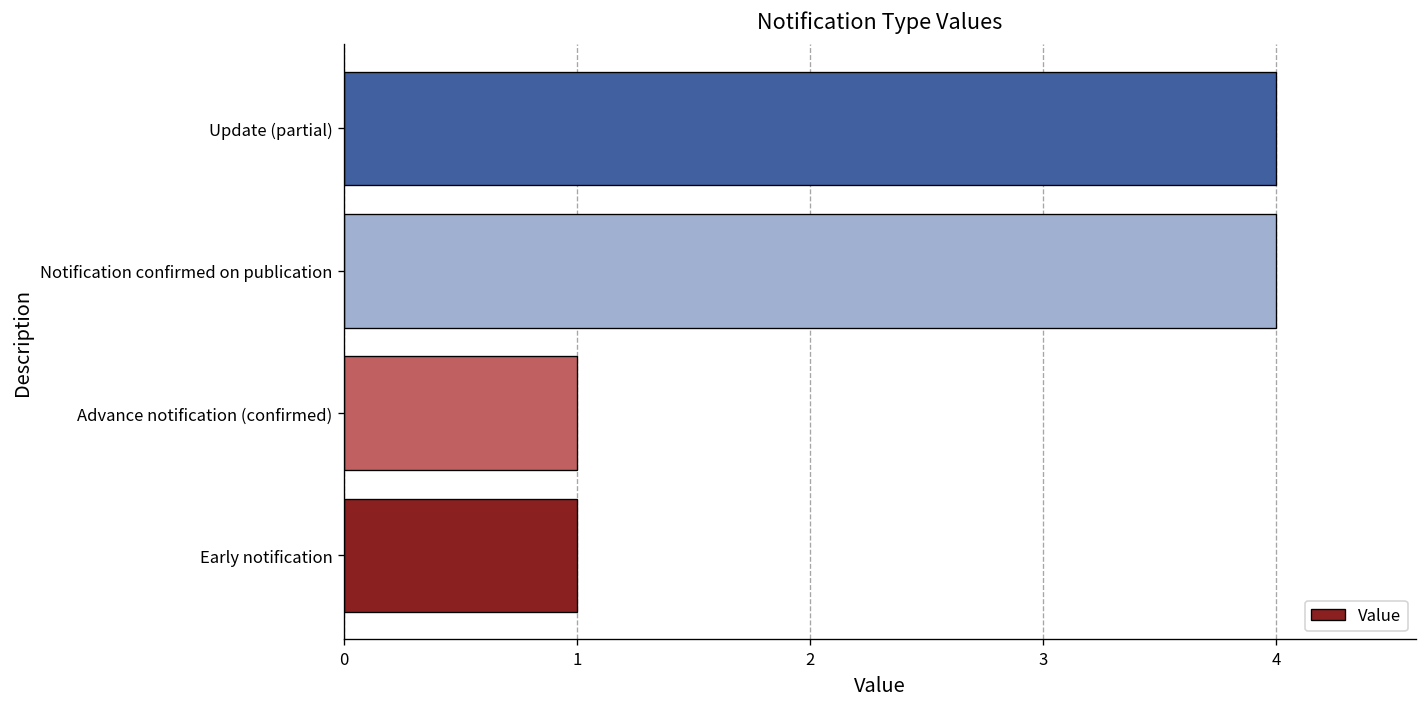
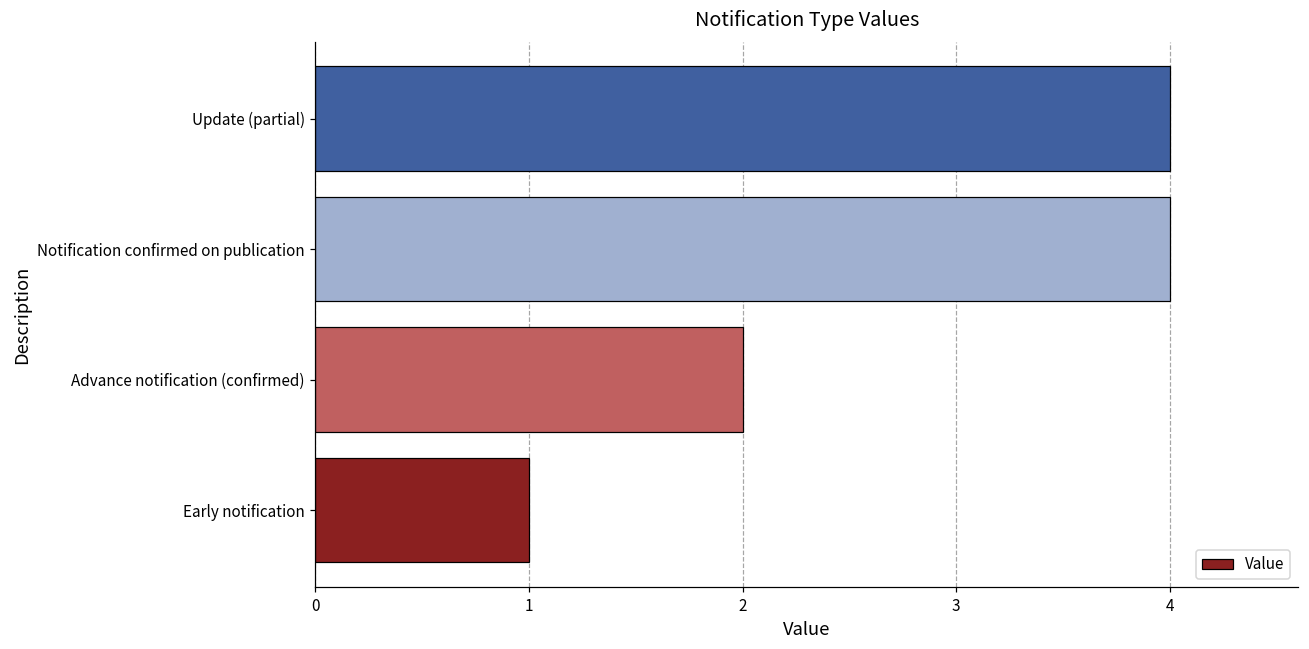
  {
    "Update (partial)": 4,
    "Notification confirmed on publication": 4,
-   "Advance notification (confirmed)": 1,
+   "Advance notification (confirmed)": 2,
    "Early notification": 1
  }
